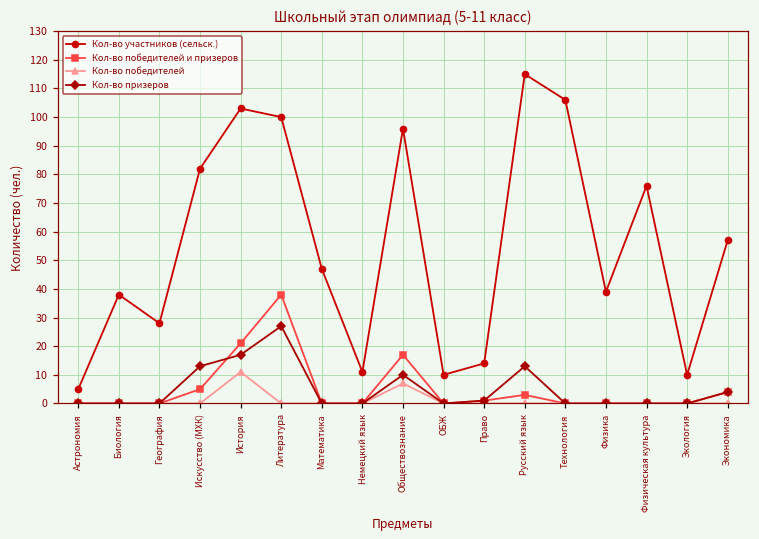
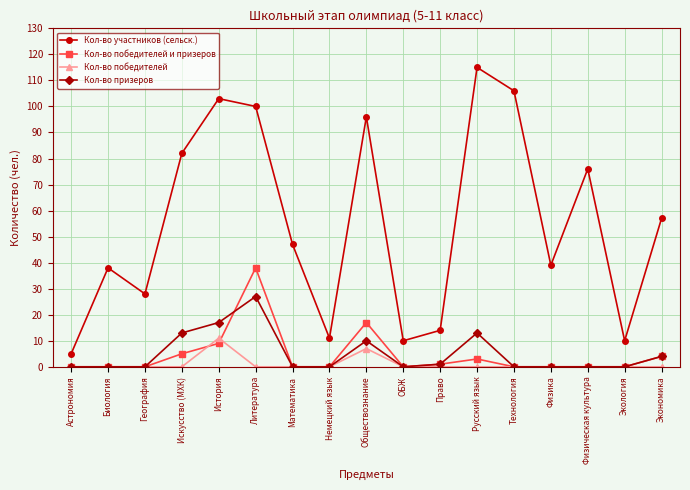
  {
    "Кол-во победителей и призеров": {
      "Искусство (МХК)": 5,
-     "История": 21,
+     "История": 9,
      "Литература": 38,
      "Обществознание": 17,
      "Русский язык": 3
    },
    "Кол-во победителей": {
      "Искусство (МХК)": 0,
      "История": 11,
      "Литература": 0,
      "Обществознание": 7,
      "Право": 0,
      "Русский язык": 0,
      "Экономика": 0
    }
  }
